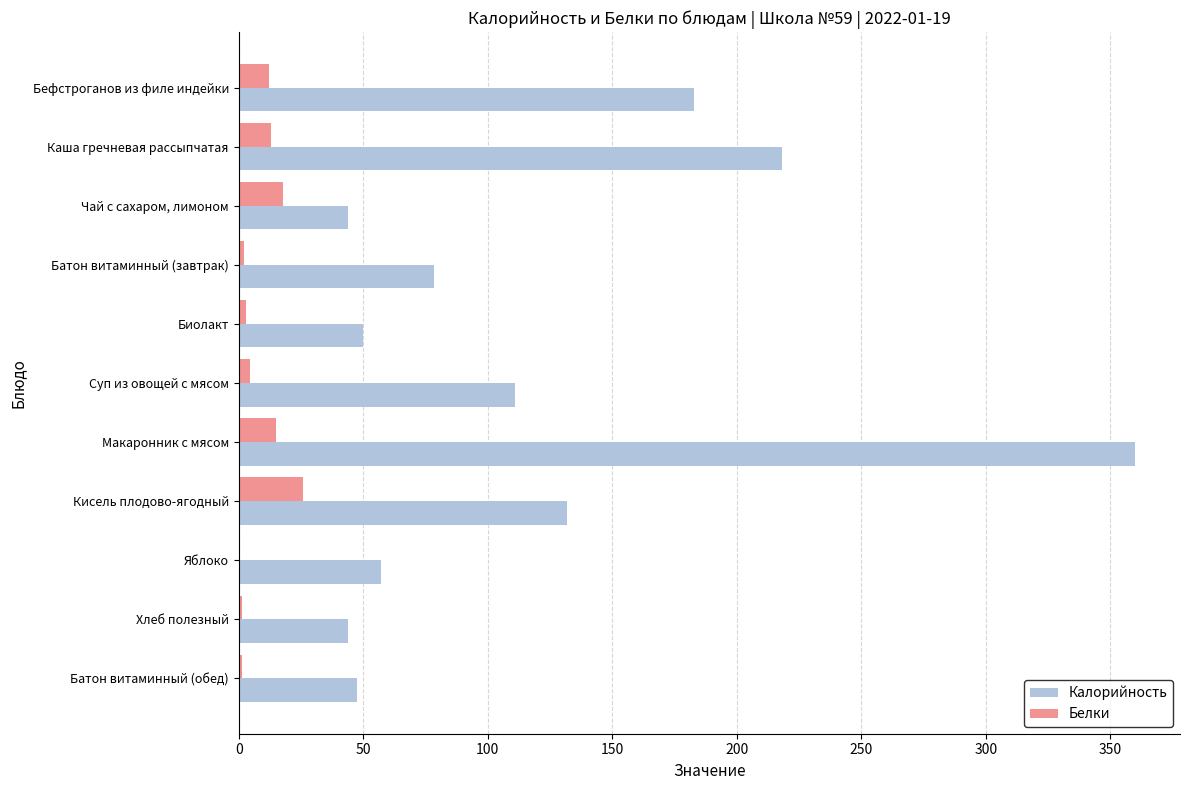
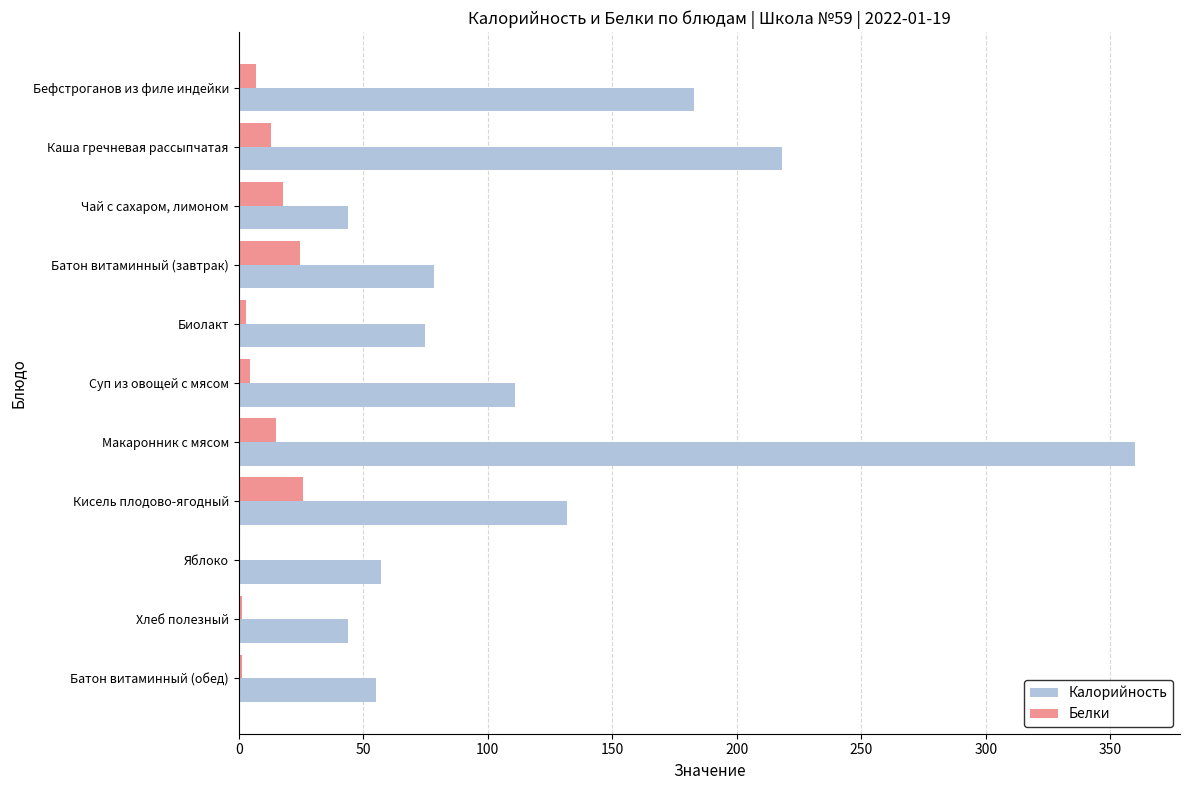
  {
    "Калорийность": {
      "Бефстроганов из филе индейки": 183,
      "Каша гречневая рассыпчатая": 218,
      "Чай с сахаром, лимоном": 44,
      "Батон витаминный (завтрак)": 78,
-     "Биолакт": 50,
+     "Биолакт": 75,
      "Суп из овощей с мясом": 111,
      "Макаронник с мясом": 360,
      "Кисель плодово-ягодный": 132,
      "Яблоко": 57,
      "Хлеб полезный": 44,
-     "Батон витаминный (обед)": 48
+     "Батон витаминный (обед)": 55
    },
    "Белки": {
-     "Бефстроганов из филе индейки": 12,
+     "Бефстроганов из филе индейки": 7,
      "Каша гречневая рассыпчатая": 13,
      "Чай с сахаром, лимоном": 18,
-     "Батон витаминный (завтрак)": 2,
+     "Батон витаминный (завтрак)": 25,
      "Биолакт": 3,
      "Суп из овощей с мясом": 5,
      "Макаронник с мясом": 15,
      "Кисель плодово-ягодный": 26,
      "Хлеб полезный": 2,
      "Батон витаминный (обед)": 1
    }
  }
